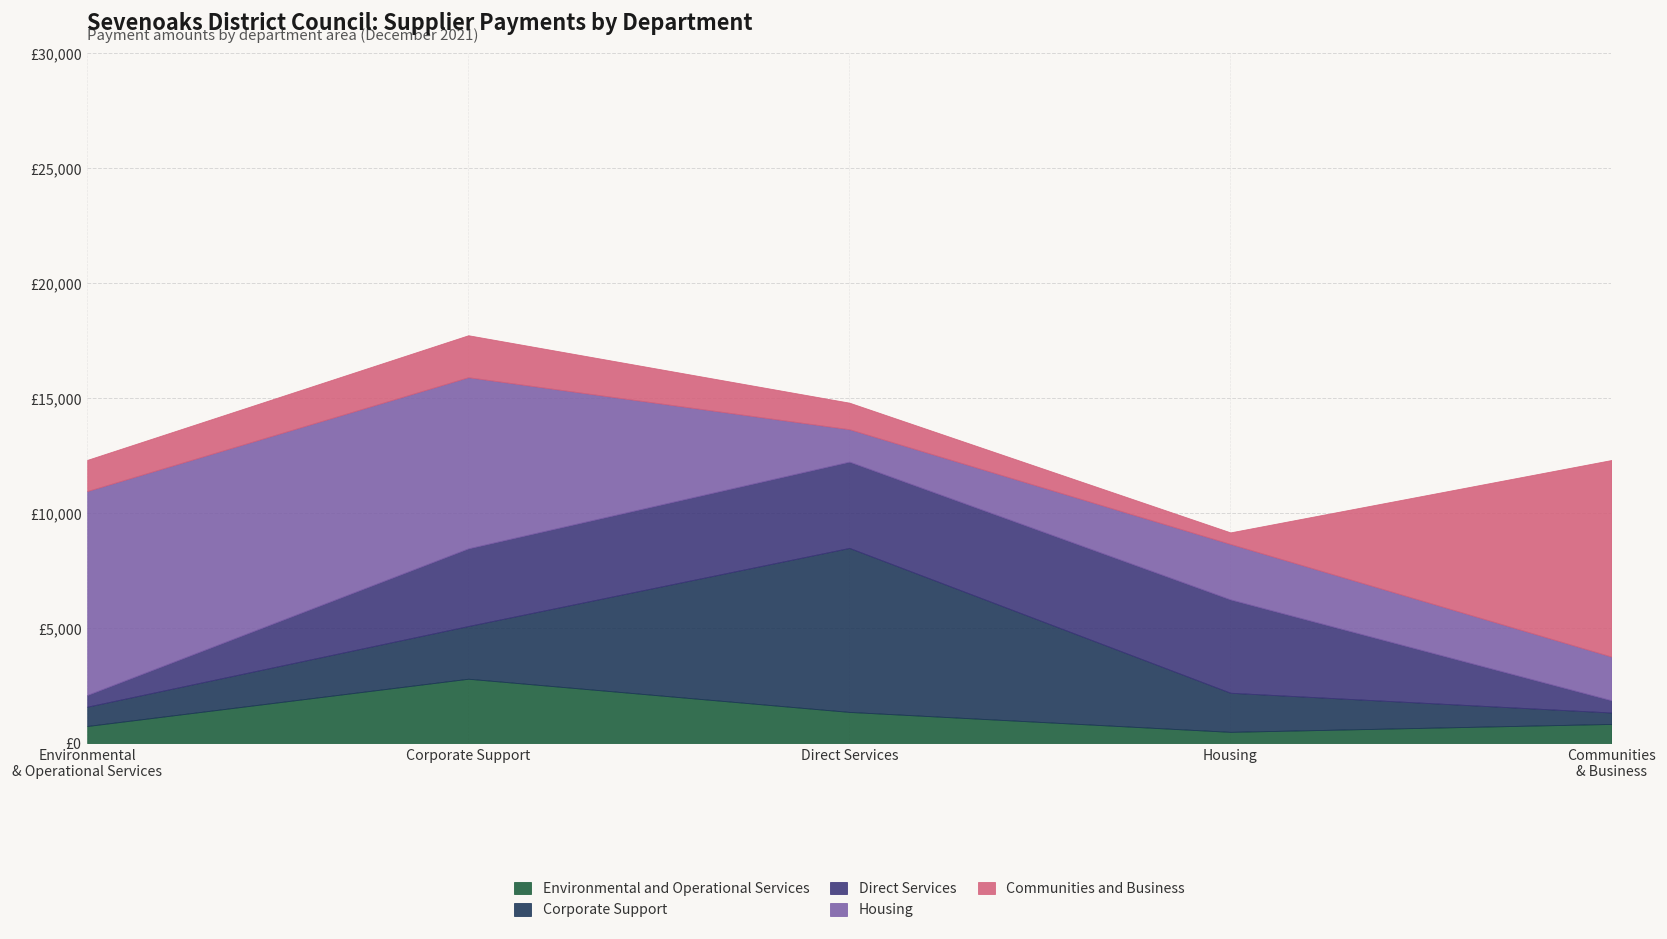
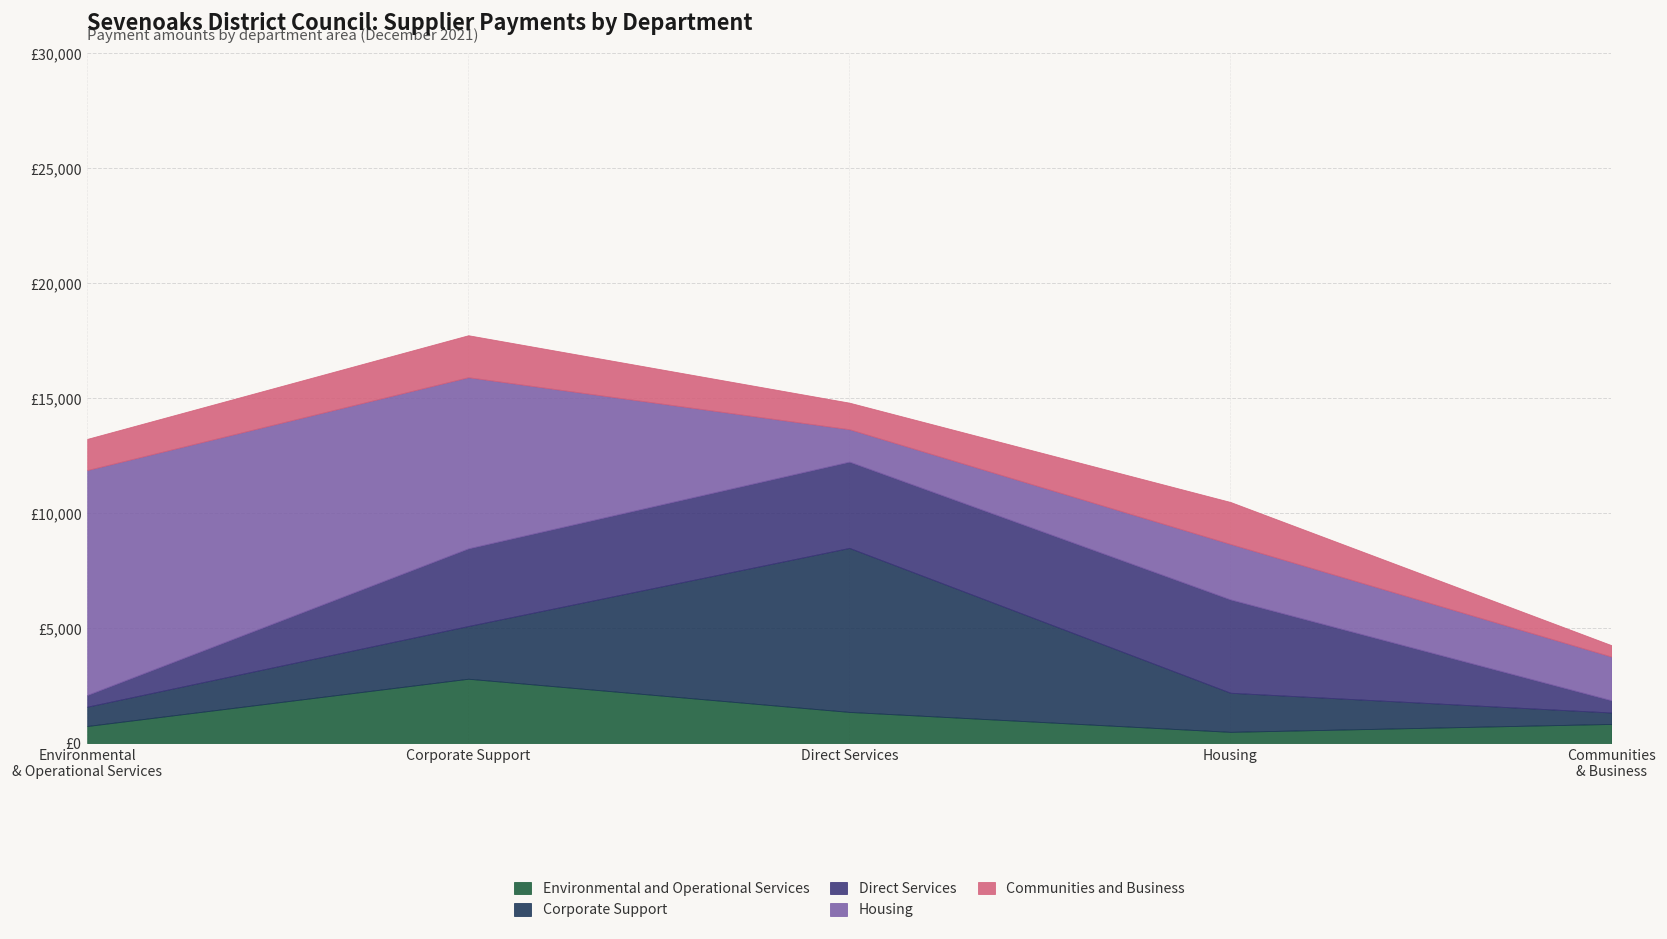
  {
    "Housing": {
-     "Environmental & Operational Services": "£8,900",
+     "Environmental & Operational Services": "£9,800",
      "Corporate Support": "£7,400",
      "Direct Services": "£1,400",
      "Housing": "£2,400",
      "Communities & Business": "£1,900"
    },
    "Communities and Business": {
      "Environmental & Operational Services": "£1,400",
      "Corporate Support": "£1,800",
      "Direct Services": "£1,200",
-     "Housing": "£500",
-     "Communities & Business": "£8,500"
+     "Housing": "£1,800",
+     "Communities & Business": "£500"
    }
  }
